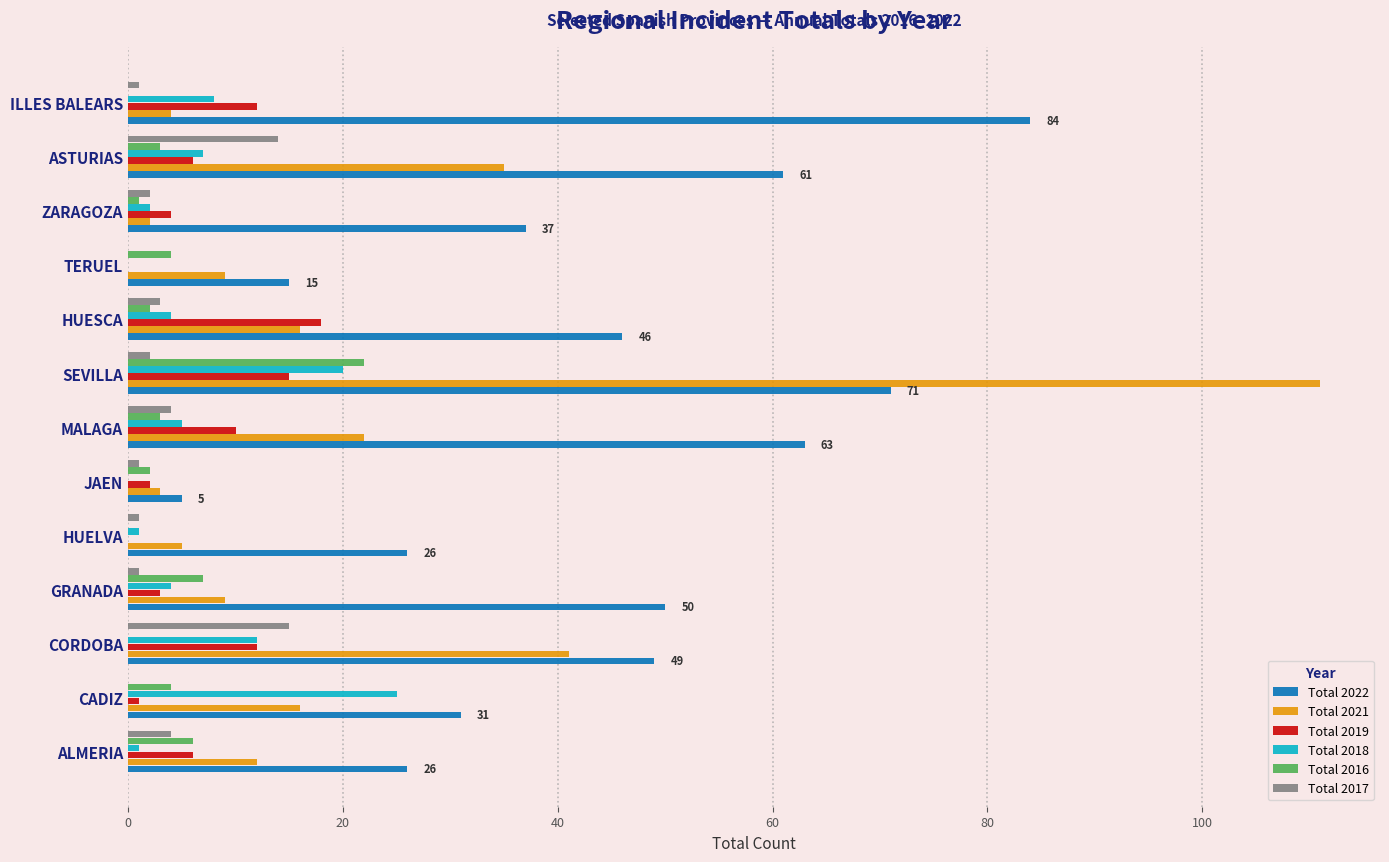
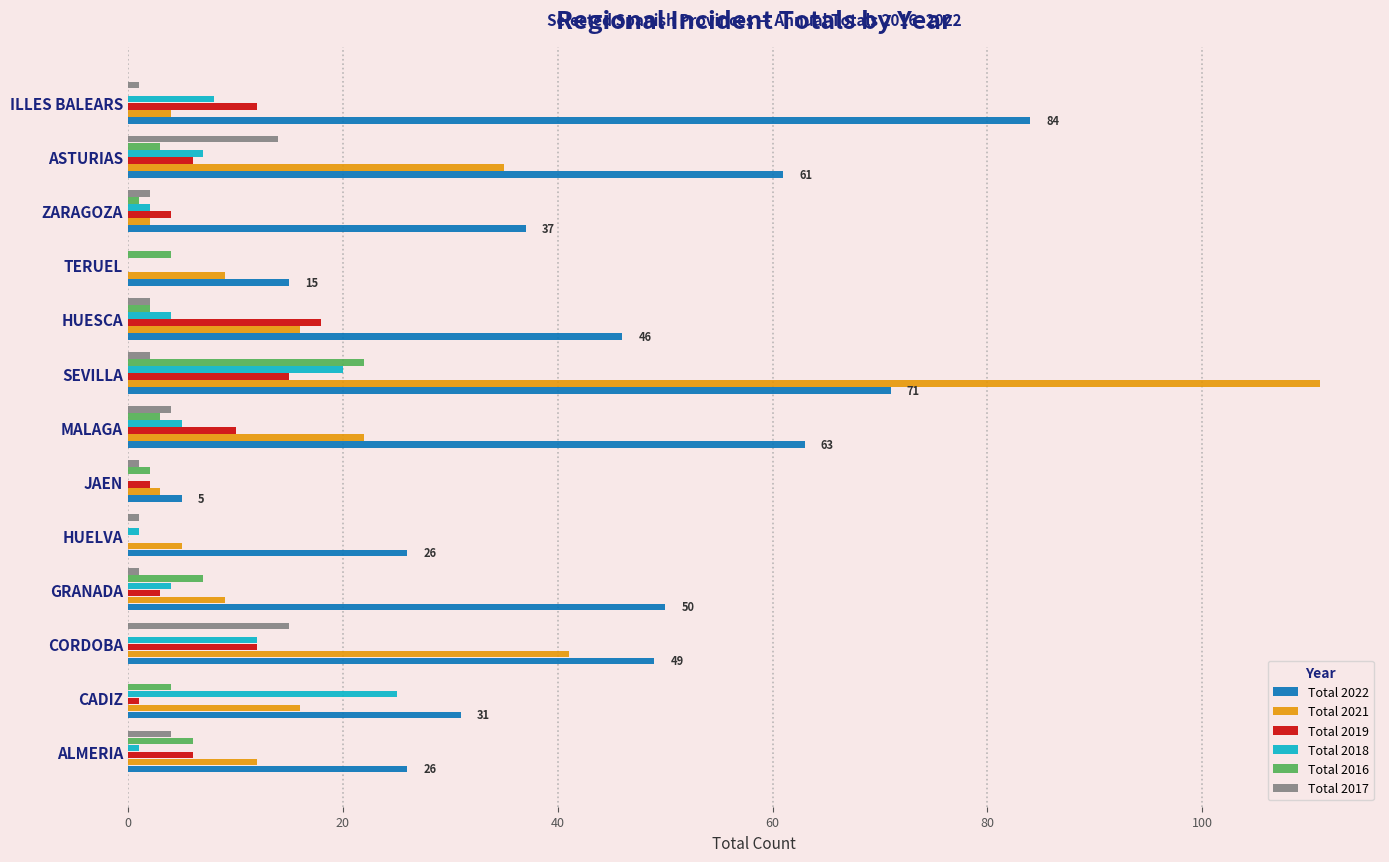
  {
    "Total 2022": {
      "ILLES BALEARS": 84,
      "ASTURIAS": 61,
      "ZARAGOZA": 37,
      "TERUEL": 15,
      "HUESCA": 46,
      "SEVILLA": 71,
      "MALAGA": 63,
      "JAEN": 5,
      "HUELVA": 26,
      "GRANADA": 50,
      "CORDOBA": 49,
      "CADIZ": 31,
      "ALMERIA": 26
    },
    "Total 2021": {
      "ILLES BALEARS": 4,
      "ASTURIAS": 35,
      "ZARAGOZA": 2,
      "TERUEL": 9,
      "HUESCA": 16,
      "SEVILLA": 111,
      "MALAGA": 22,
      "JAEN": 3,
      "HUELVA": 5,
      "GRANADA": 9,
      "CORDOBA": 41,
      "CADIZ": 16,
      "ALMERIA": 12
    },
    "Total 2019": {
      "ILLES BALEARS": 12,
      "ASTURIAS": 6,
      "ZARAGOZA": 4,
      "TERUEL": 0,
      "HUESCA": 18,
      "SEVILLA": 15,
      "MALAGA": 10,
      "JAEN": 2,
      "HUELVA": 0,
      "GRANADA": 3,
      "CORDOBA": 12,
      "CADIZ": 1,
      "ALMERIA": 6
    },
    "Total 2018": {
      "ILLES BALEARS": 8,
      "ASTURIAS": 7,
      "ZARAGOZA": 2,
      "TERUEL": 0,
      "HUESCA": 4,
      "SEVILLA": 20,
      "MALAGA": 5,
      "JAEN": 0,
      "HUELVA": 1,
      "GRANADA": 4,
      "CORDOBA": 12,
      "CADIZ": 25,
      "ALMERIA": 1
    },
    "Total 2016": {
      "ILLES BALEARS": 0,
      "ASTURIAS": 3,
      "ZARAGOZA": 1,
      "TERUEL": 4,
      "HUESCA": 2,
      "SEVILLA": 22,
      "MALAGA": 3,
      "JAEN": 2,
      "HUELVA": 0,
      "GRANADA": 7,
      "CORDOBA": 0,
      "CADIZ": 4,
      "ALMERIA": 6
    },
    "Total 2017": {
      "ILLES BALEARS": 1,
      "ASTURIAS": 14,
      "ZARAGOZA": 2,
      "TERUEL": 0,
-     "HUESCA": 3,
+     "HUESCA": 2,
      "SEVILLA": 2,
      "MALAGA": 4,
      "JAEN": 1,
      "HUELVA": 1,
      "GRANADA": 1,
      "CORDOBA": 15,
      "CADIZ": 0,
      "ALMERIA": 4
    }
  }
